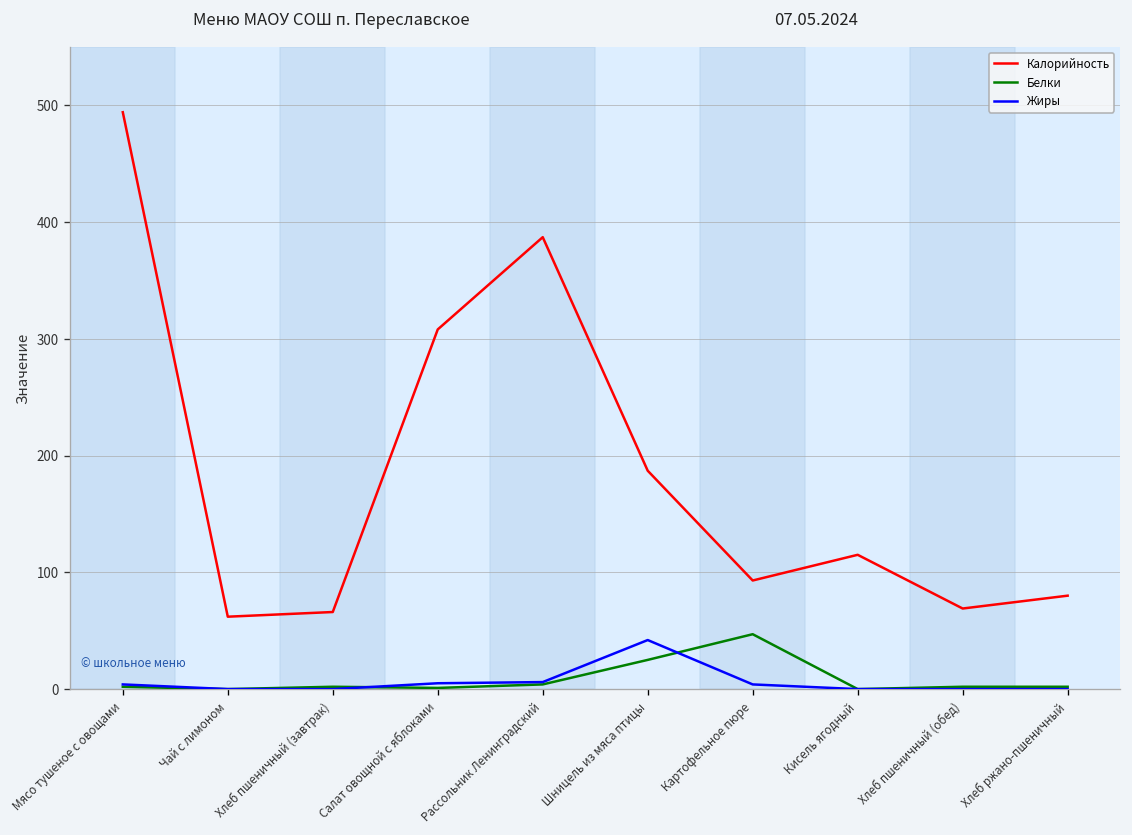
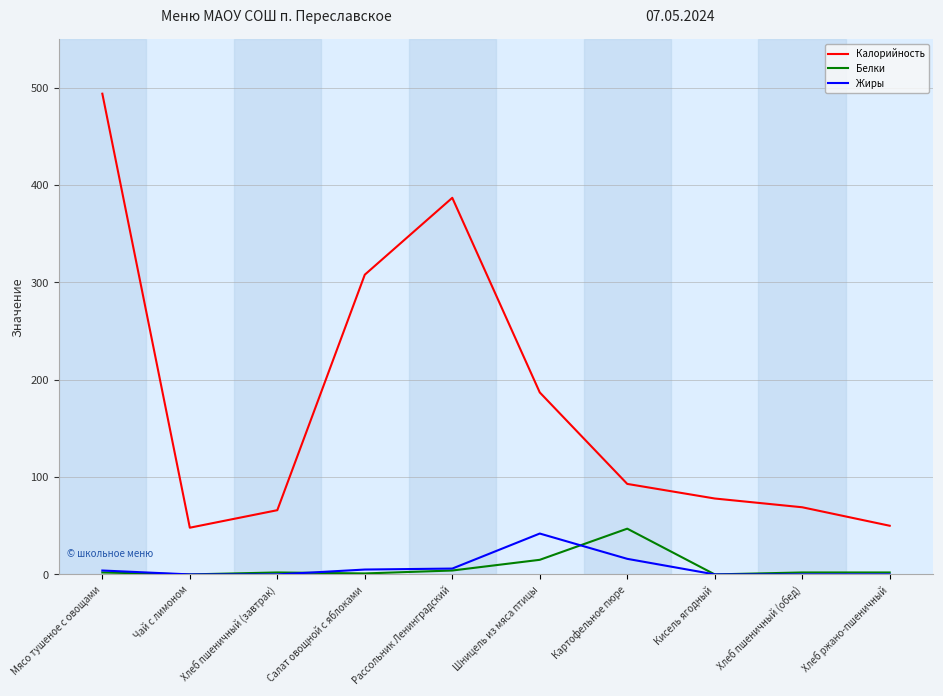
  {
    "Калорийность": {
      "Мясо тушеное с овощами": 490,
-     "Чай с лимоном": 60,
+     "Чай с лимоном": 50,
      "Хлеб пшеничный (завтрак)": 70,
      "Салат овощной с яблоками": 310,
      "Рассольник Ленинградский": 390,
      "Шницель из мяса птицы": 190,
      "Картофельное пюре": 90,
-     "Кисель ягодный": 120,
+     "Кисель ягодный": 80,
      "Хлеб пшеничный (обед)": 70,
-     "Хлеб ржано-пшеничный": 80
+     "Хлеб ржано-пшеничный": 50
    },
    "Белки": {
      "Салат овощной с яблоками": 0,
-     "Шницель из мяса птицы": 30,
+     "Шницель из мяса птицы": 20,
      "Картофельное пюре": 50
    },
    "Жиры": {
      "Салат овощной с яблоками": 10,
      "Шницель из мяса птицы": 40,
-     "Картофельное пюре": 0
+     "Картофельное пюре": 20
    }
  }
